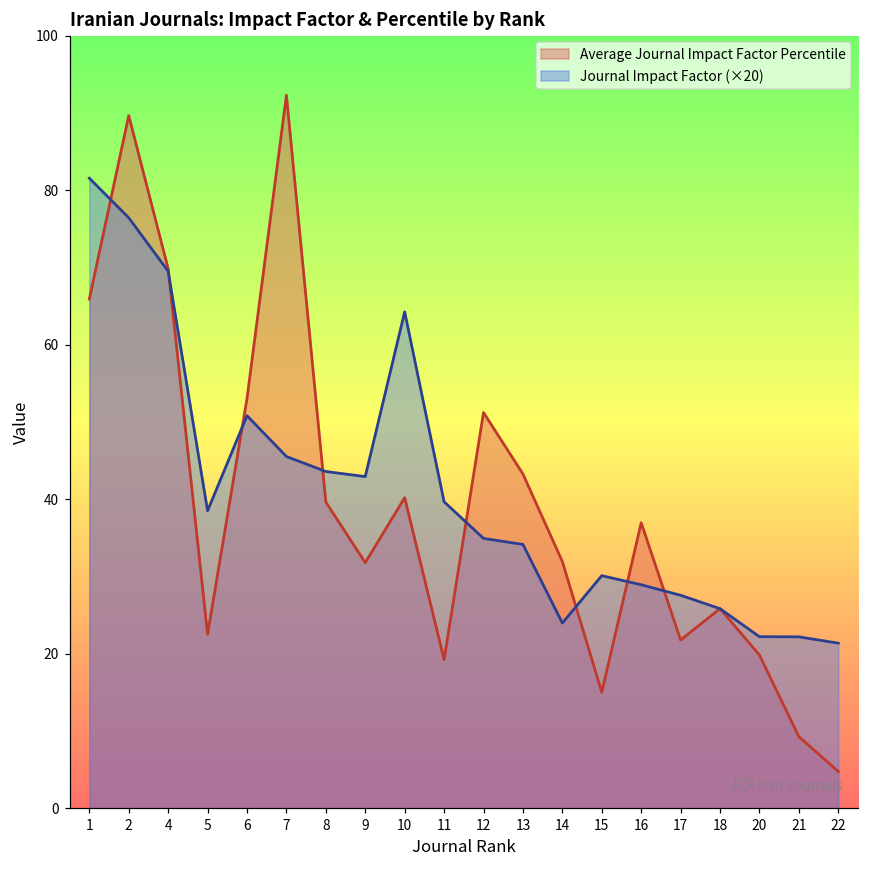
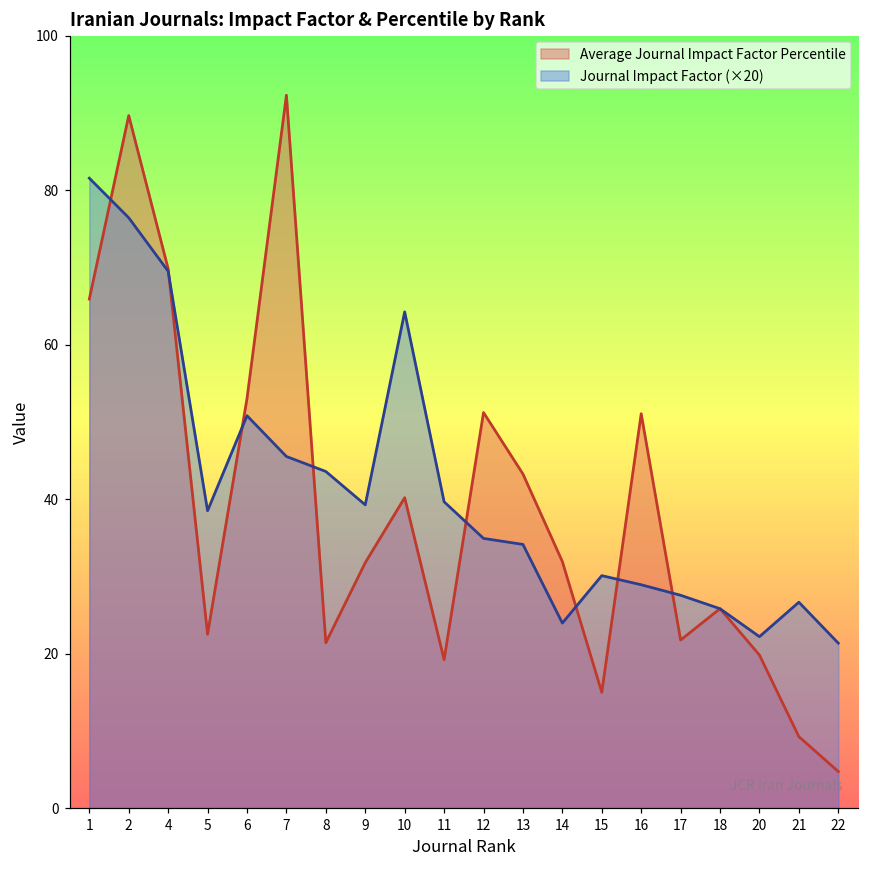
  {
    "Average Journal Impact Factor Percentile": {
      "1": 66,
      "2": 90,
      "5": 23,
      "6": 53,
      "7": 92,
-     "8": 40,
+     "8": 21,
      "9": 32,
      "10": 40,
      "11": 19,
      "12": 51,
      "13": 43,
      "14": 32,
      "15": 15,
-     "16": 37,
+     "16": 51,
      "17": 22,
      "20": 20,
      "21": 9,
      "22": 5
    },
    "Journal Impact Factor (×20)": {
      "1": 82,
      "2": 76,
      "5": 39,
      "6": 51,
      "7": 46,
      "8": 44,
-     "9": 43,
+     "9": 39,
      "10": 64,
      "11": 40,
      "12": 35,
      "13": 34,
      "14": 24,
      "15": 30,
      "16": 29,
      "17": 28,
      "20": 22,
-     "21": 22,
+     "21": 27,
      "22": 21
    }
  }
